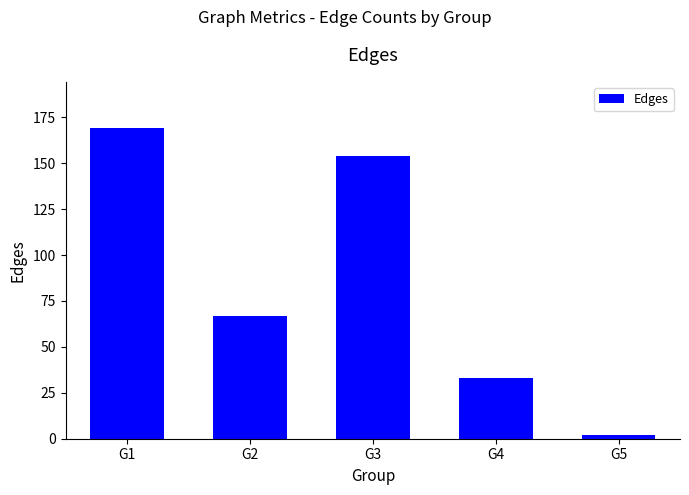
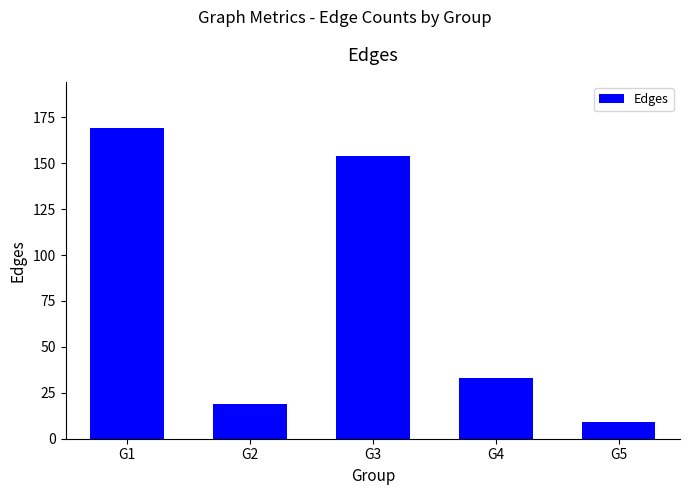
  {
    "G1": 169,
-   "G2": 67,
+   "G2": 19,
    "G3": 154,
    "G4": 33,
-   "G5": 2
+   "G5": 9
  }
